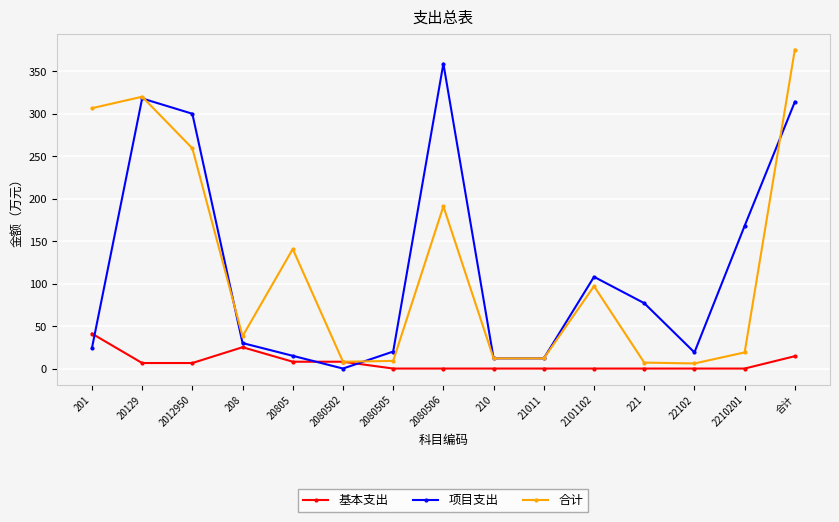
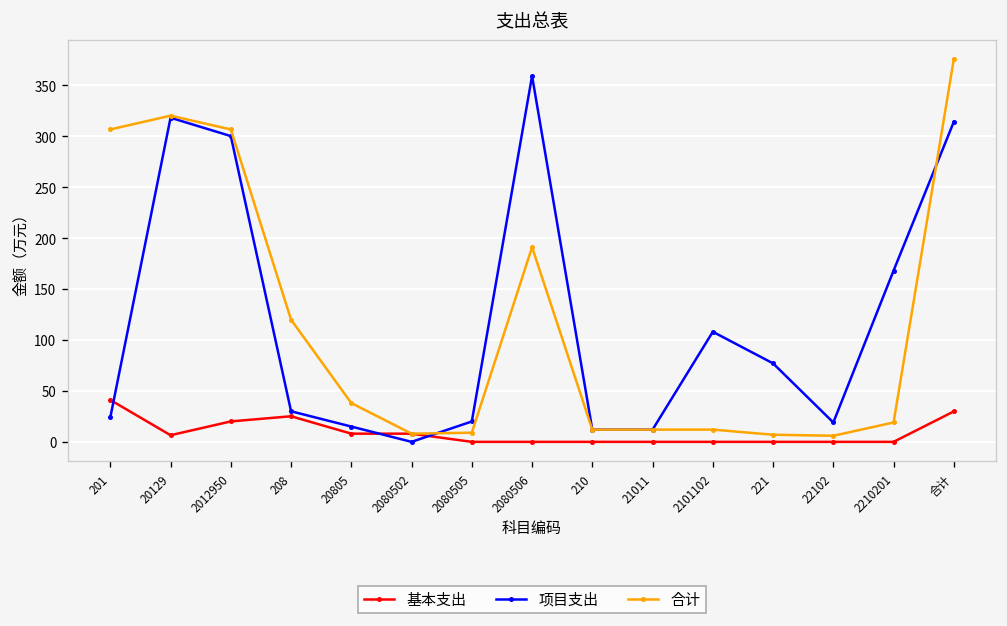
  {
    "基本支出": {
      "201": 40,
      "20129": 10,
-     "2012950": 10,
+     "2012950": 20,
      "208": 30,
      "20805": 10,
      "2080505": 0,
      "2080506": 0,
      "210": 0,
      "21011": 0,
      "2101102": 0,
      "221": 0,
      "22102": 0,
      "2210201": 0,
-     "合计": 10
+     "合计": 30
    },
    "项目支出": {
      "201": 20,
      "2012950": 300,
      "208": 30,
      "20805": 20,
      "2080502": 0,
      "2080505": 20,
      "2080506": 360,
      "2101102": 110,
      "221": 80,
      "22102": 20,
      "2210201": 170,
      "合计": 310
    },
    "合计": {
      "201": 310,
-     "2012950": 260,
-     "208": 40,
-     "20805": 140,
+     "2012950": 310,
+     "208": 120,
+     "20805": 40,
      "2080505": 10,
      "2080506": 190,
-     "2101102": 100,
+     "2101102": 10,
      "221": 10,
      "22102": 10,
      "2210201": 20,
      "合计": 380
    }
  }
